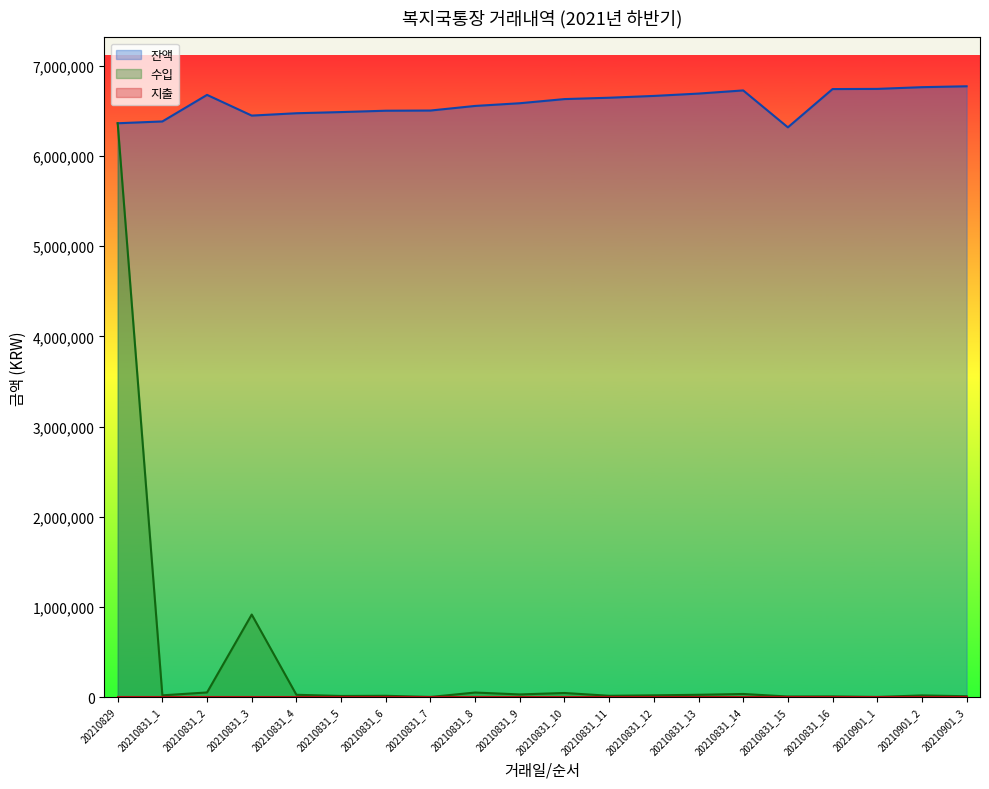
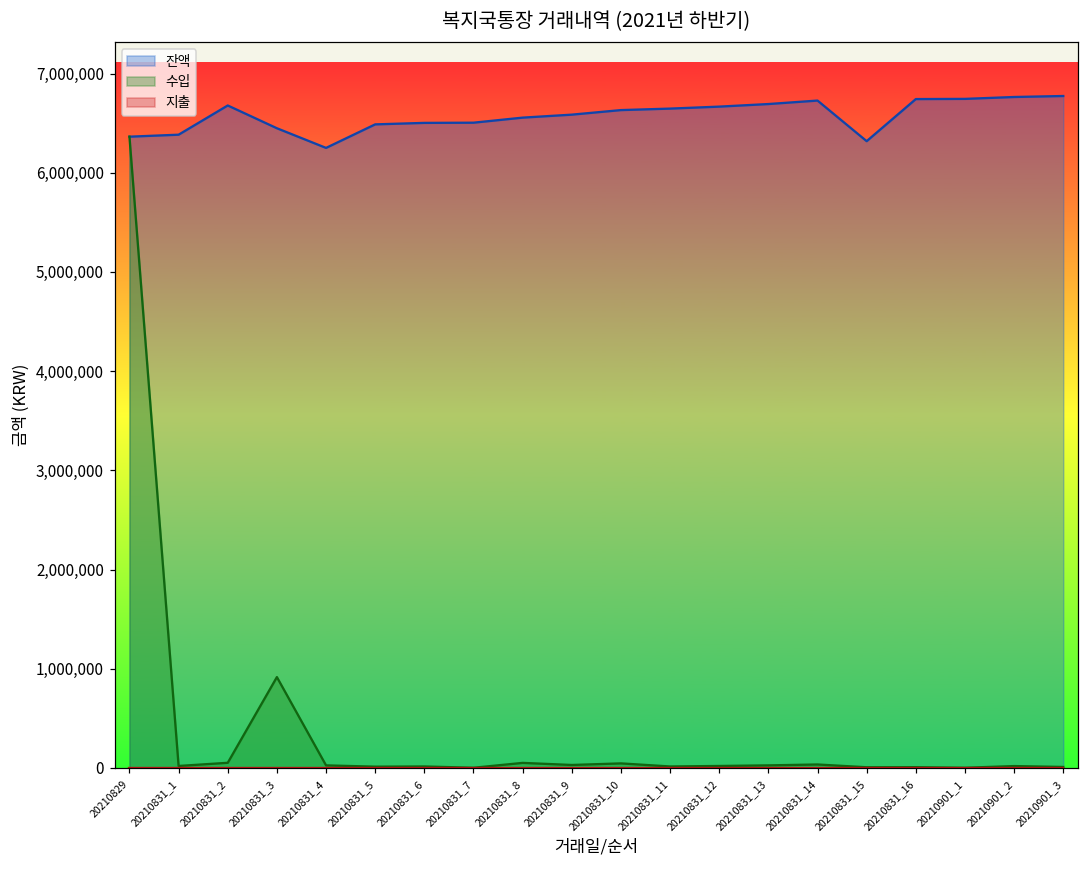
  {
    "잔액": {
      "20210831_1": "6,400,000",
      "20210831_2": "6,700,000",
      "20210831_3": "6,400,000",
-     "20210831_4": "6,500,000",
+     "20210831_4": "6,300,000",
      "20210831_5": "6,500,000",
      "20210831_6": "6,500,000",
      "20210831_7": "6,500,000",
      "20210831_8": "6,600,000",
      "20210831_9": "6,600,000",
      "20210831_10": "6,600,000",
      "20210831_11": "6,600,000",
      "20210831_12": "6,700,000",
      "20210831_13": "6,700,000",
      "20210831_14": "6,700,000",
      "20210831_15": "6,300,000",
      "20210831_16": "6,700,000",
      "20210901_1": "6,700,000",
      "20210901_2": "6,800,000",
      "20210901_3": "6,800,000"
    },
    "수입": {
      "20210831_2": "100,000",
      "20210831_3": "900,000",
      "20210831_8": "100,000",
      "20210831_9": "0",
      "20210831_10": "0",
      "20210831_14": "0"
    },
    "지출": {
      "20210829": "0",
      "20210831_2": "0",
      "20210831_3": "0",
      "20210831_8": "0",
      "20210831_9": "0",
      "20210831_10": "0",
      "20210831_14": "0"
    }
  }
